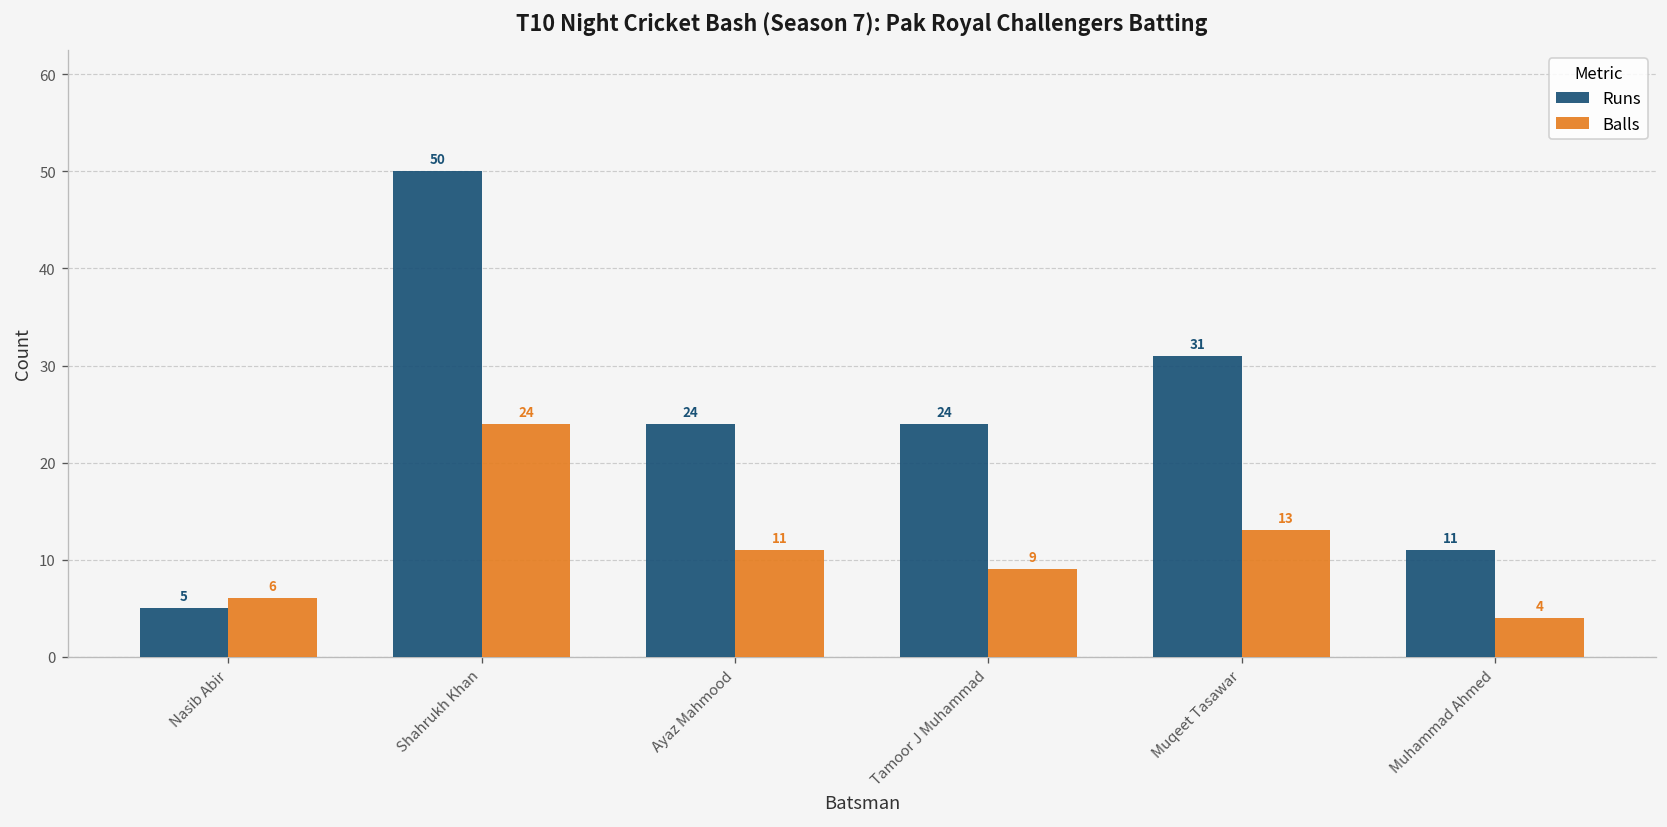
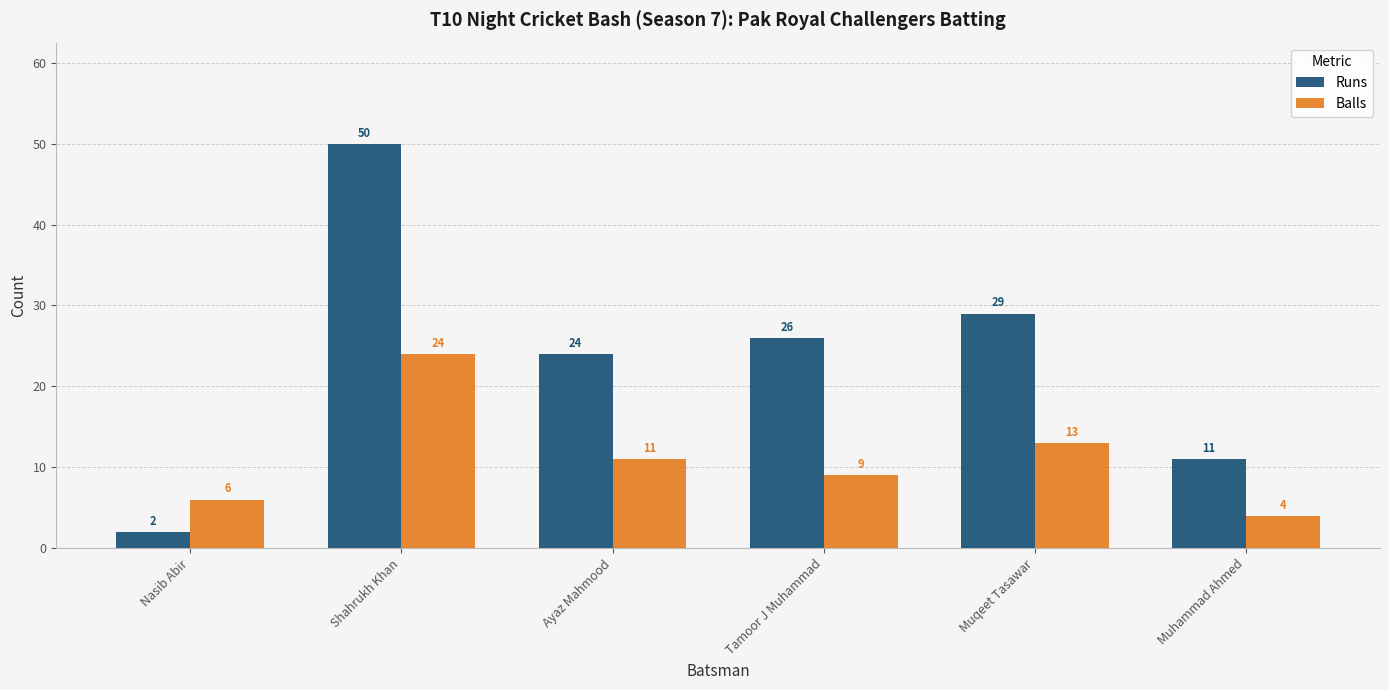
  {
    "Runs": {
-     "Nasib Abir": 5,
+     "Nasib Abir": 2,
      "Shahrukh Khan": 50,
      "Ayaz Mahmood": 24,
-     "Tamoor J Muhammad": 24,
-     "Muqeet Tasawar": 31,
+     "Tamoor J Muhammad": 26,
+     "Muqeet Tasawar": 29,
      "Muhammad Ahmed": 11
    },
    "Balls": {
      "Nasib Abir": 6,
      "Shahrukh Khan": 24,
      "Ayaz Mahmood": 11,
      "Tamoor J Muhammad": 9,
      "Muqeet Tasawar": 13,
      "Muhammad Ahmed": 4
    }
  }
